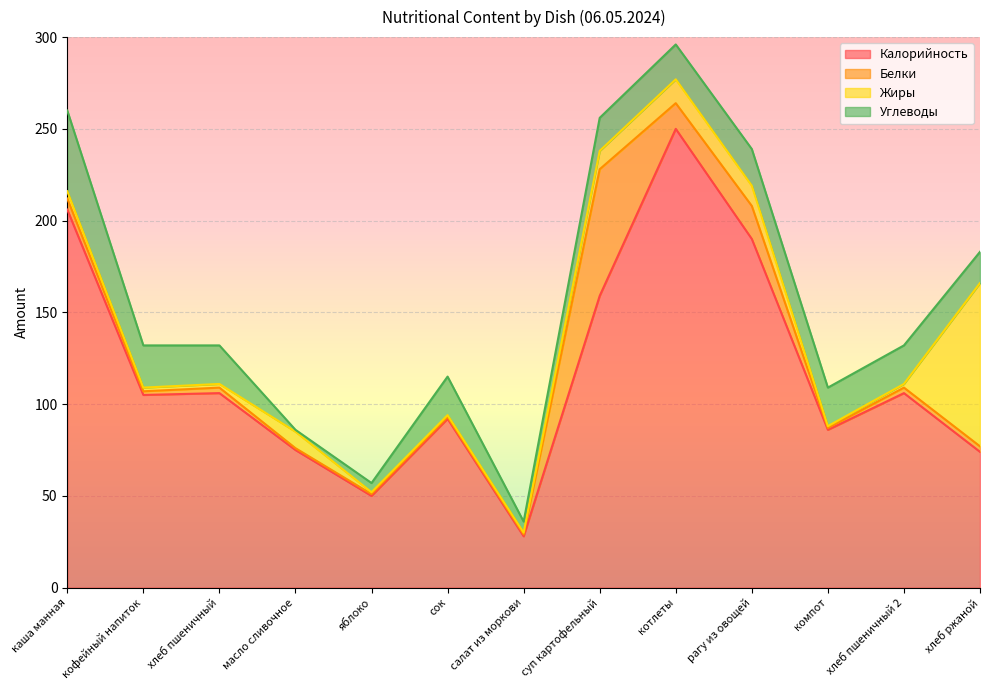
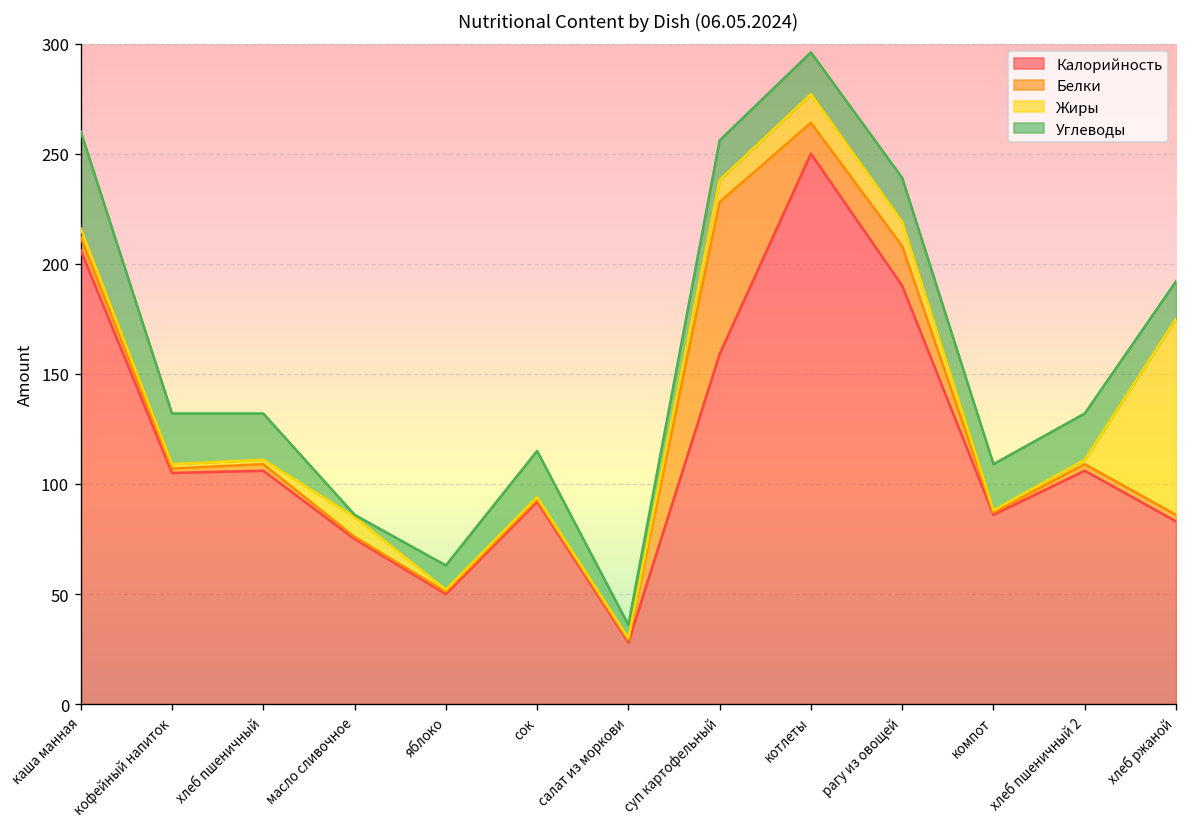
  {
    "Калорийность": {
      "каша манная": 206,
      "кофейный напиток": 105,
      "хлеб пшеничный": 106,
      "суп картофельный": 159,
      "котлеты": 250,
      "рагу из овощей": 190,
      "хлеб пшеничный 2": 106,
-     "хлеб ржаной": 74
+     "хлеб ржаной": 83
    },
    "Белки": {
      "каша манная": 6,
      "кофейный напиток": 2,
      "хлеб пшеничный": 3,
      "суп картофельный": 69,
      "котлеты": 14,
      "рагу из овощей": 18,
      "хлеб пшеничный 2": 3,
      "хлеб ржаной": 3
    },
    "Жиры": {
      "каша манная": 4,
      "кофейный напиток": 2,
      "хлеб пшеничный": 2,
      "суп картофельный": 10,
      "котлеты": 13,
      "рагу из овощей": 11,
      "хлеб пшеничный 2": 2,
      "хлеб ржаной": 89
    },
    "Углеводы": {
      "каша манная": 44,
      "кофейный напиток": 23,
      "хлеб пшеничный": 21,
-     "яблоко": 5,
+     "яблоко": 11,
      "сок": 21,
      "салат из моркови": 6,
      "суп картофельный": 18,
      "котлеты": 19,
      "рагу из овощей": 20,
      "компот": 21,
      "хлеб пшеничный 2": 21,
      "хлеб ржаной": 17
    }
  }
